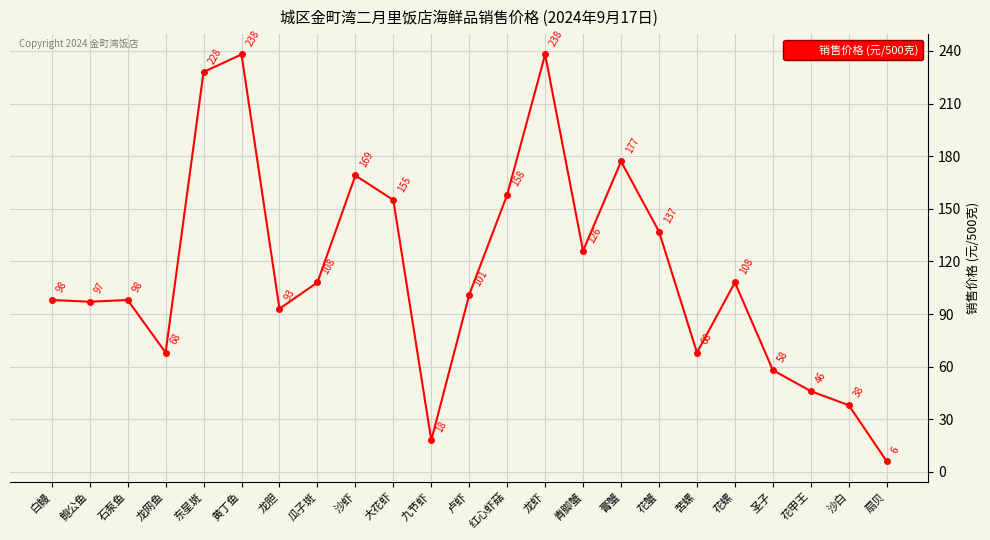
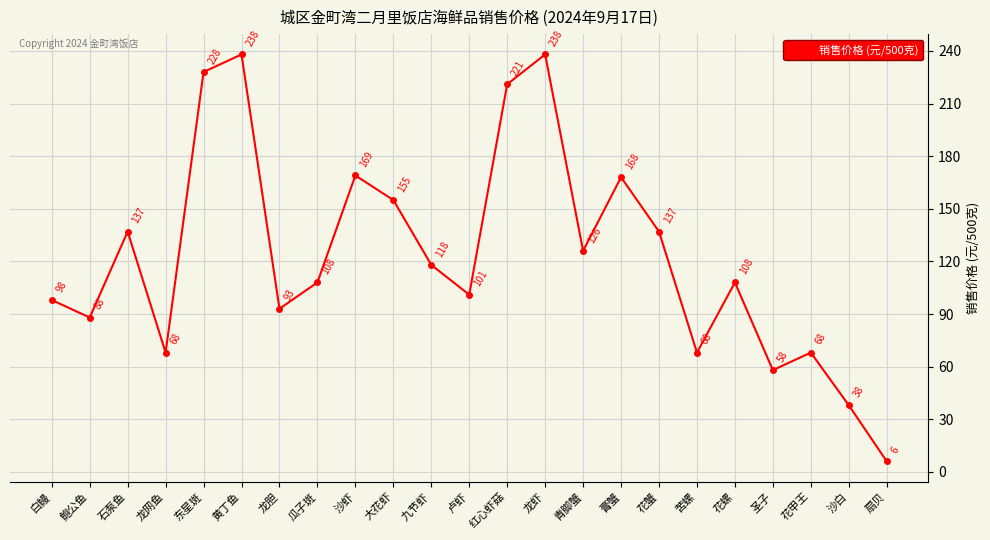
  {
    "白鳗": 98,
-   "鲍公鱼": 97,
-   "石泵鱼": 98,
+   "鲍公鱼": 88,
+   "石泵鱼": 137,
    "龙网鱼": 68,
    "东星斑": 228,
    "黄丁鱼": 238,
    "龙胆": 93,
    "瓜子斑": 108,
    "沙虾": 169,
    "大花虾": 155,
-   "九节虾": 18,
+   "九节虾": 118,
    "卢虾": 101,
-   "红心虾菇": 158,
+   "红心虾菇": 221,
    "龙虾": 238,
    "青脚蟹": 126,
-   "膏蟹": 177,
+   "膏蟹": 168,
    "花蟹": 137,
    "苦螺": 68,
    "花螺": 108,
    "圣子": 58,
-   "花甲王": 46,
+   "花甲王": 68,
    "沙白": 38,
    "扇贝": 6
  }
